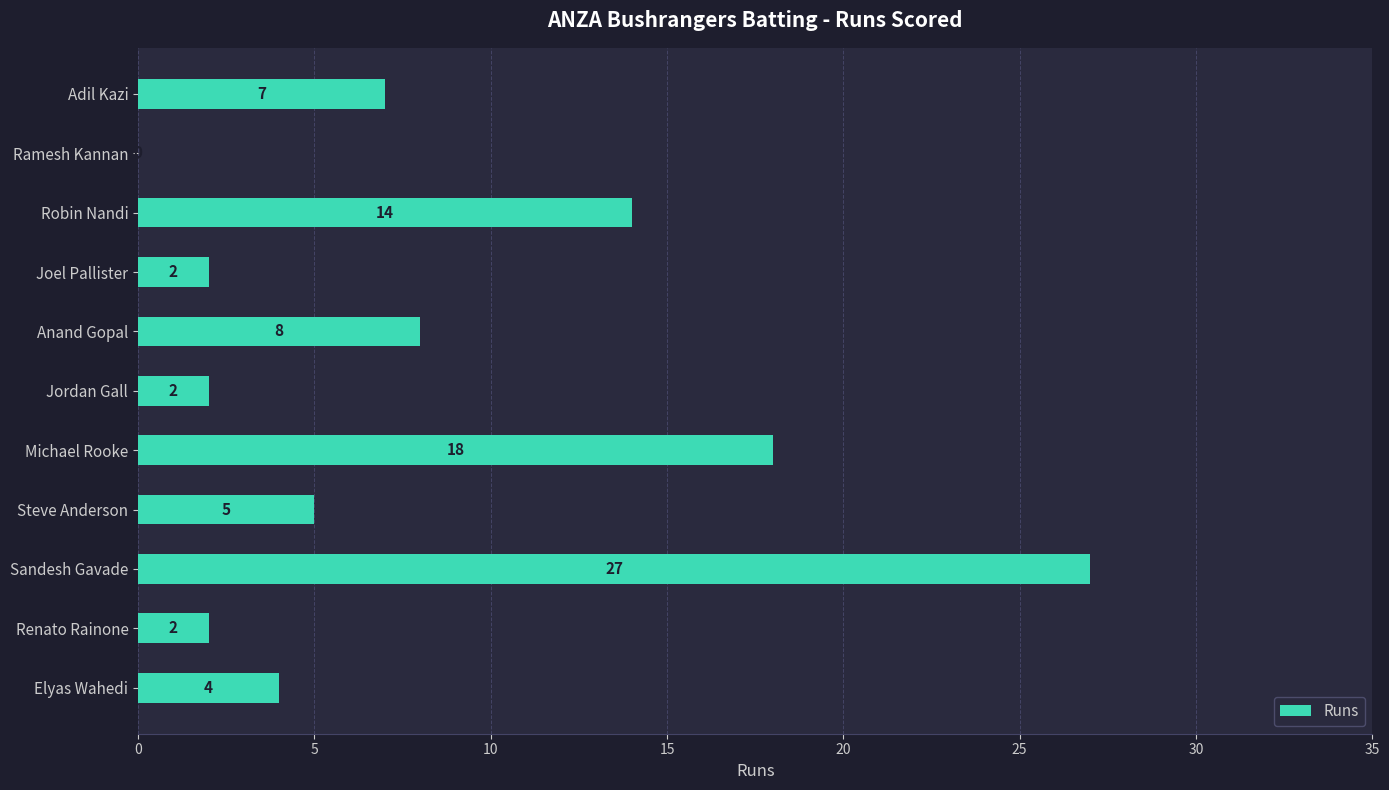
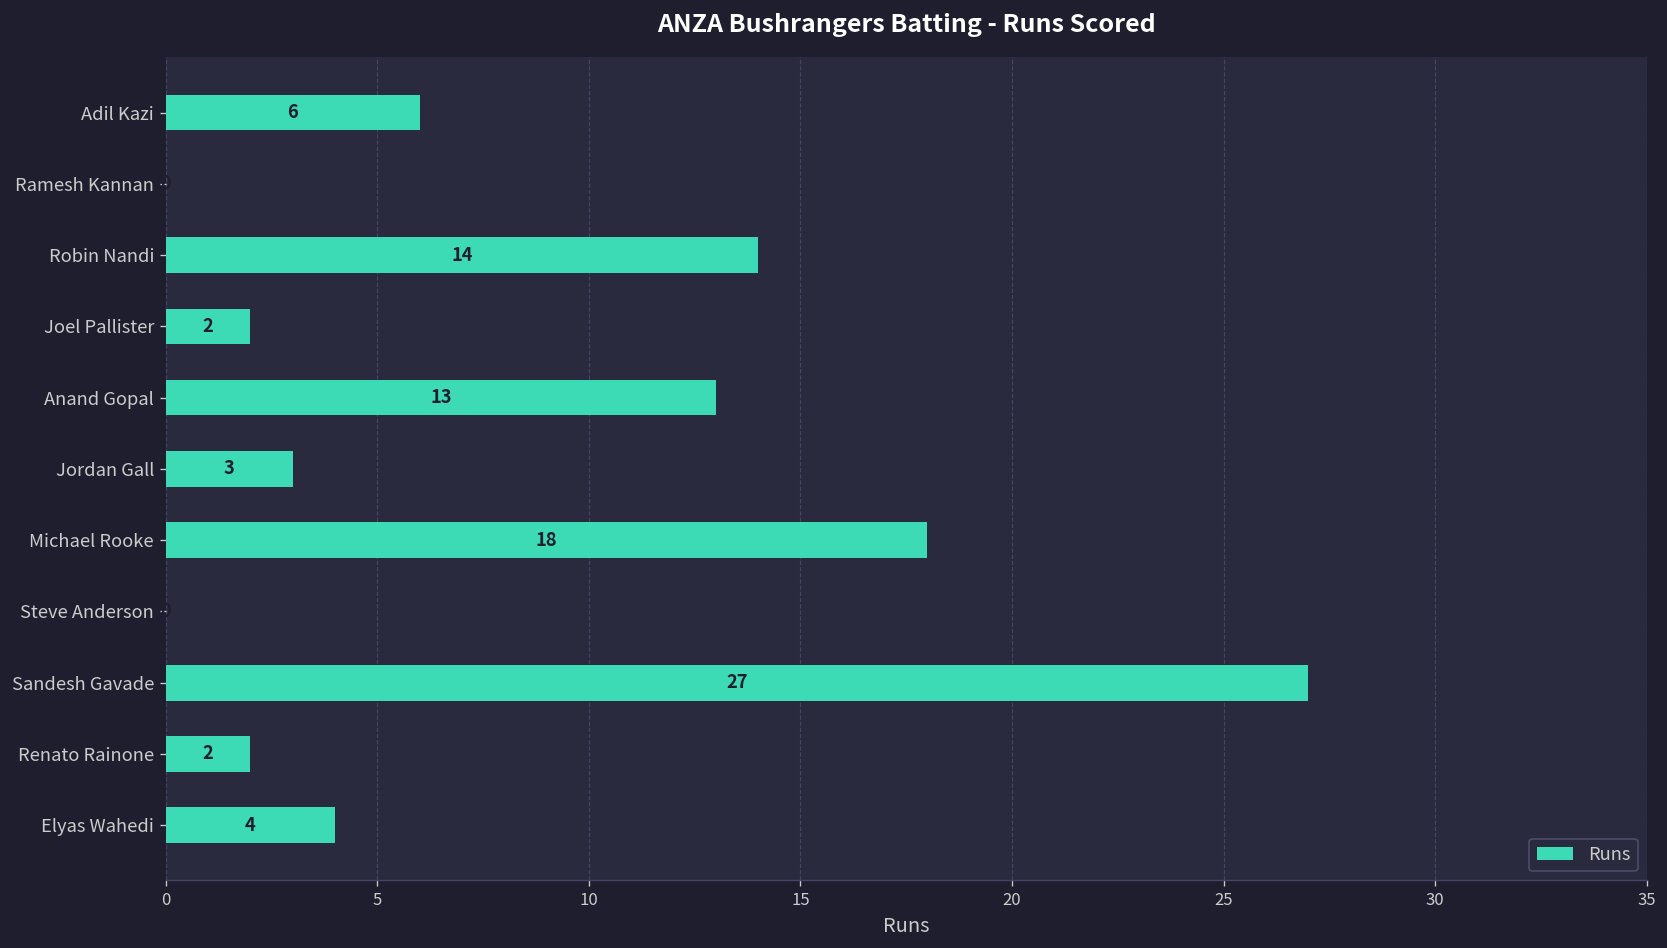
  {
-   "Adil Kazi": 7,
+   "Adil Kazi": 6,
    "Robin Nandi": 14,
    "Joel Pallister": 2,
-   "Anand Gopal": 8,
-   "Jordan Gall": 2,
+   "Anand Gopal": 13,
+   "Jordan Gall": 3,
    "Michael Rooke": 18,
-   "Steve Anderson": 5,
+   "Steve Anderson": 0,
    "Sandesh Gavade": 27,
    "Renato Rainone": 2,
    "Elyas Wahedi": 4
  }
